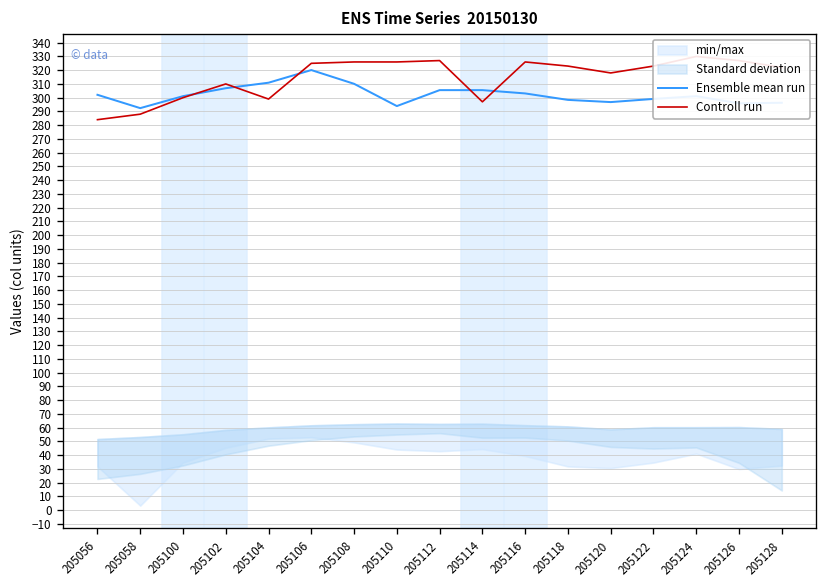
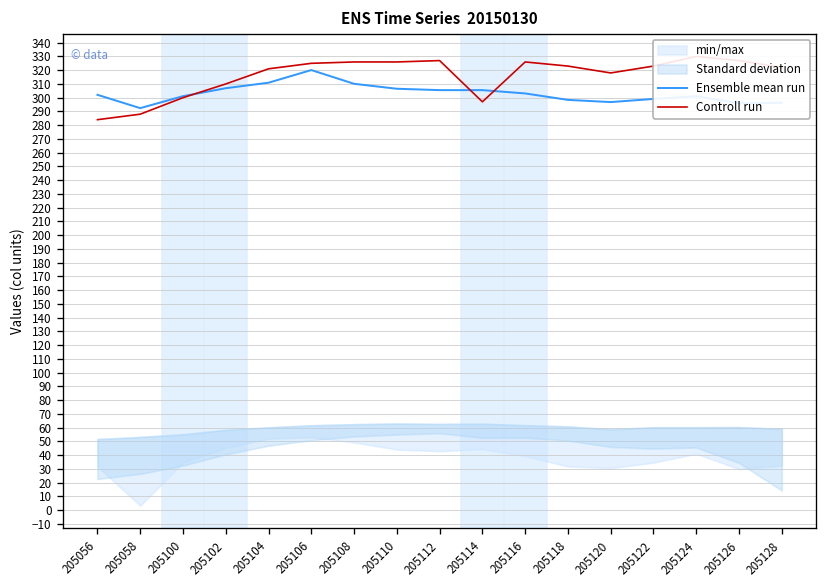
  {
    "Ensemble mean run": {
      "205056": 302,
      "205058": 292,
      "205102": 307,
      "205104": 311,
      "205106": 320,
      "205108": 310,
-     "205110": 294,
+     "205110": 307,
      "205112": 306,
      "205114": 306,
      "205116": 303,
      "205118": 298,
      "205120": 297
    },
    "Controll run": {
      "205056": 284,
      "205058": 288,
      "205102": 310,
-     "205104": 299,
+     "205104": 321,
      "205106": 325,
      "205108": 326,
      "205110": 326,
      "205112": 327,
      "205114": 297,
      "205116": 326,
      "205118": 323,
      "205120": 318
    }
  }
